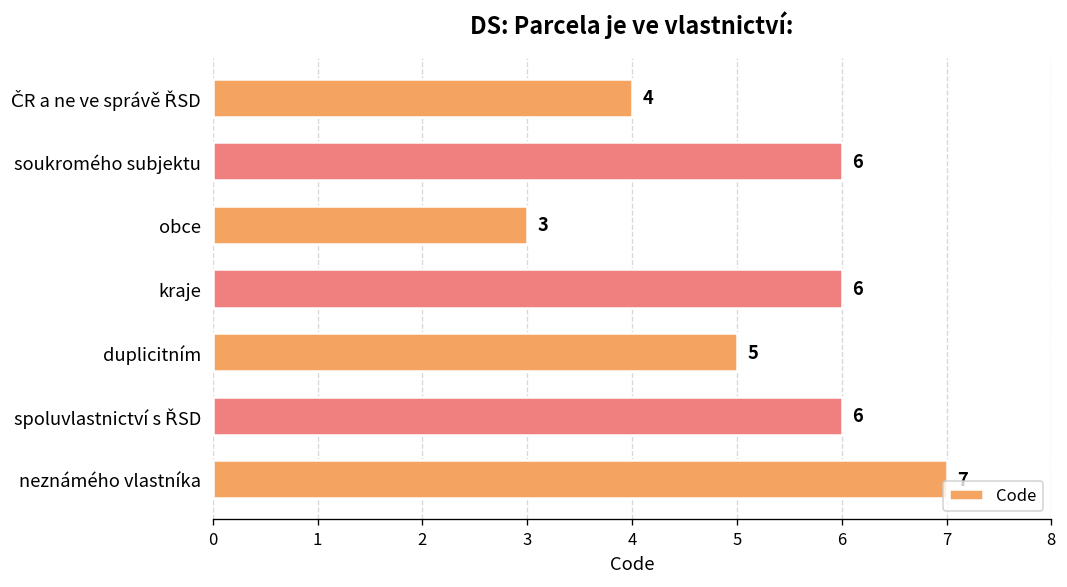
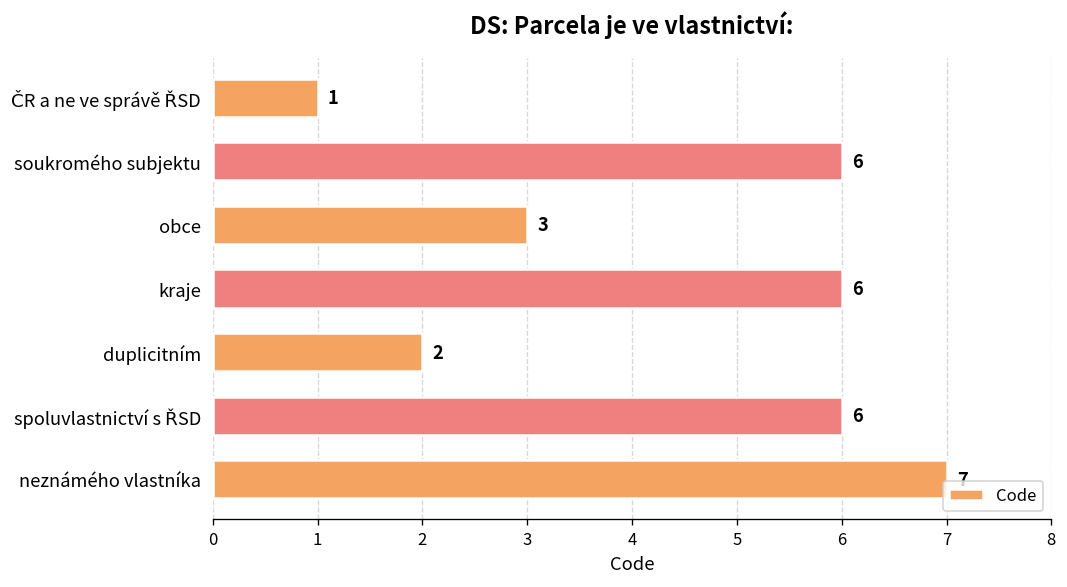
  {
-   "ČR a ne ve správě ŘSD": 4,
+   "ČR a ne ve správě ŘSD": 1,
    "soukromého subjektu": 6,
    "obce": 3,
    "kraje": 6,
-   "duplicitním": 5,
+   "duplicitním": 2,
    "spoluvlastnictví s ŘSD": 6
  }
